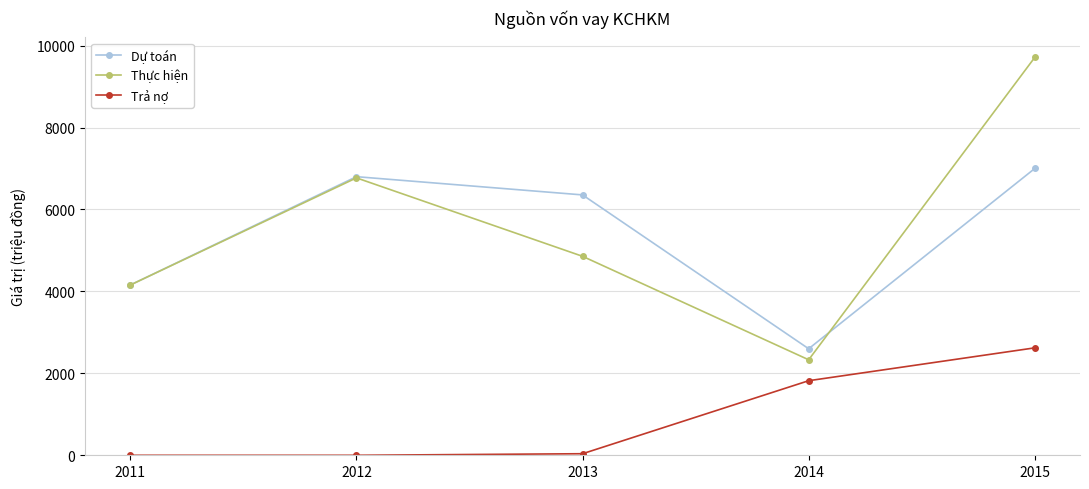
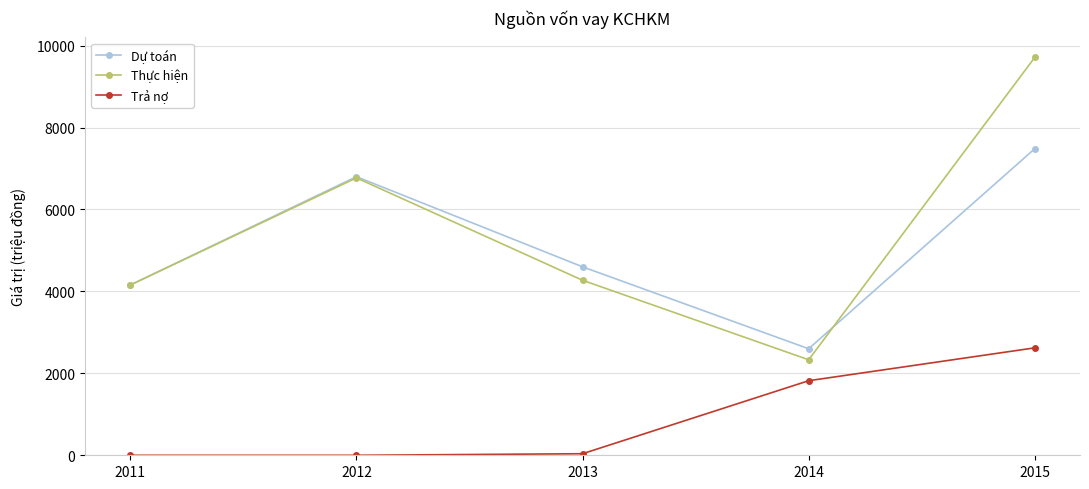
  {
    "Dự toán": {
-     "2013": 6400,
+     "2013": 4600,
      "2014": 2600,
-     "2015": 7000
+     "2015": 7500
    },
    "Thực hiện": {
-     "2013": 4900,
+     "2013": 4300,
      "2014": 2300,
      "2015": 9700
    },
    "Trả nợ": {
      "2011": 0,
      "2012": 0,
      "2013": 0,
      "2014": 1800,
      "2015": 2600
    }
  }
